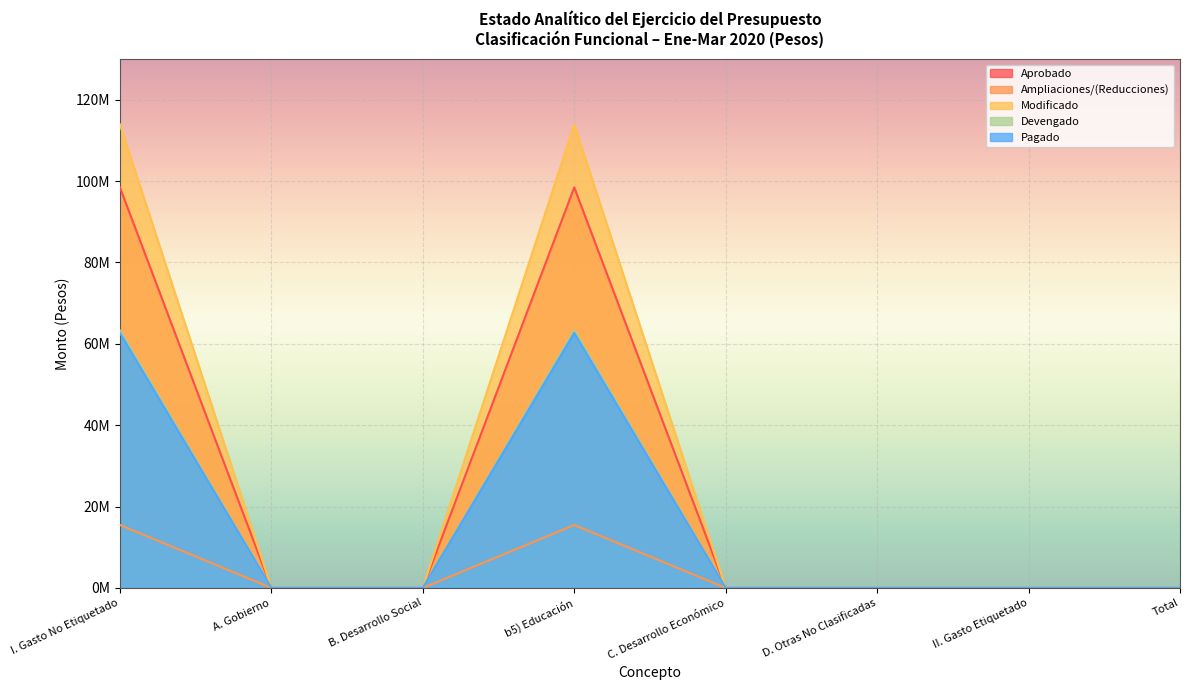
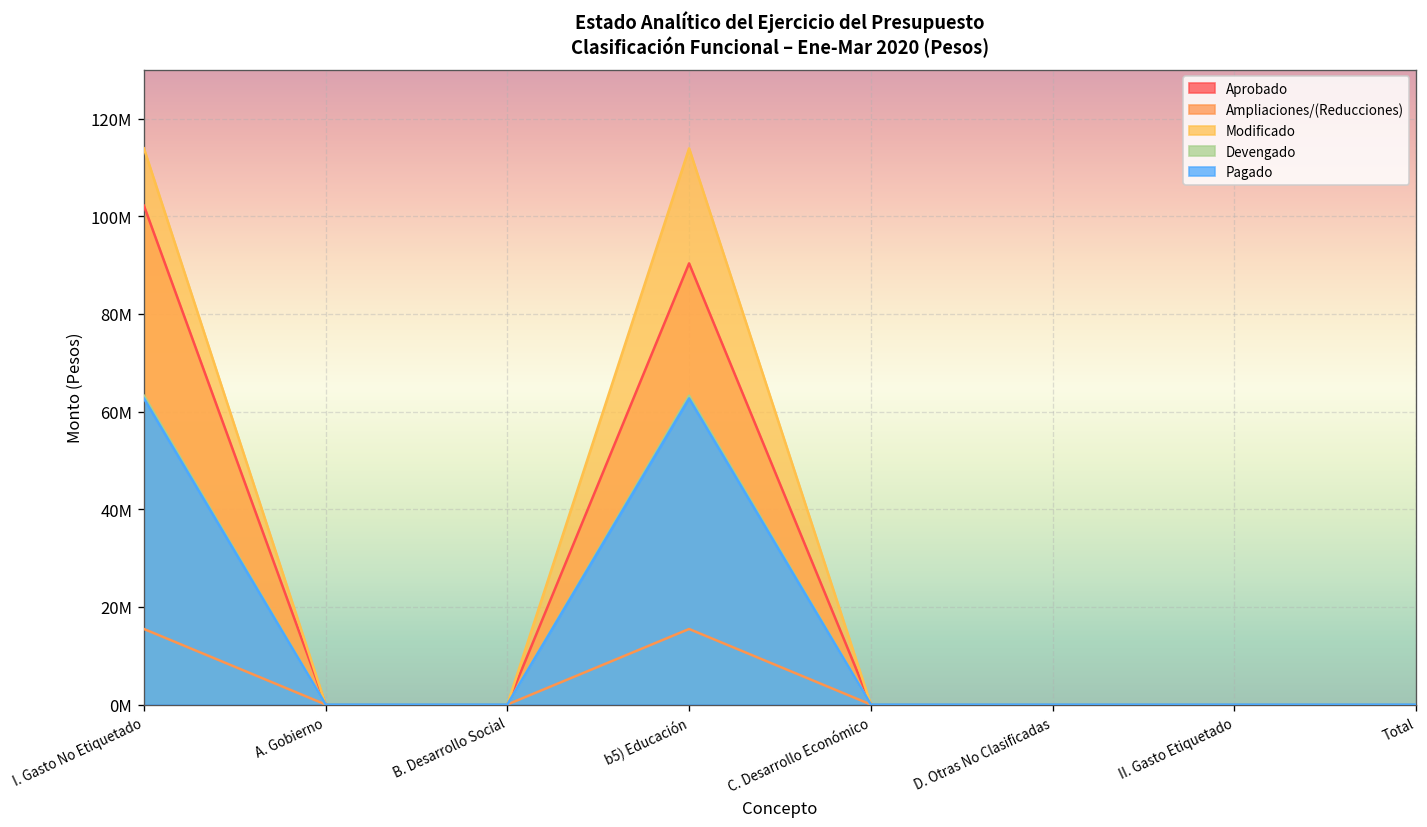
  {
    "Aprobado": {
-     "I. Gasto No Etiquetado": 98000000,
-     "b5) Educación": 98000000
+     "I. Gasto No Etiquetado": 102000000,
+     "b5) Educación": 90000000
    }
  }
